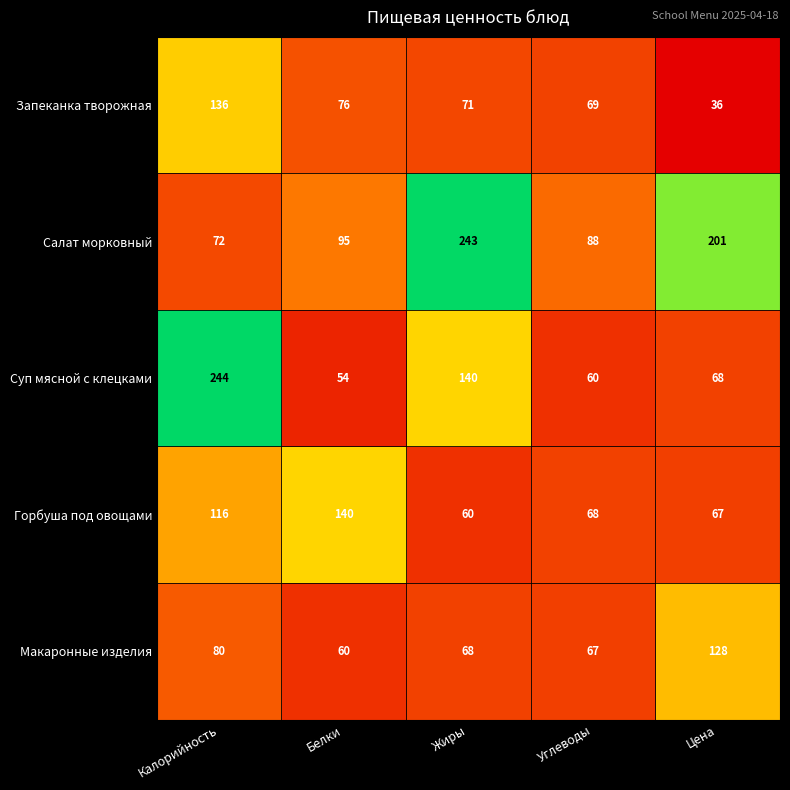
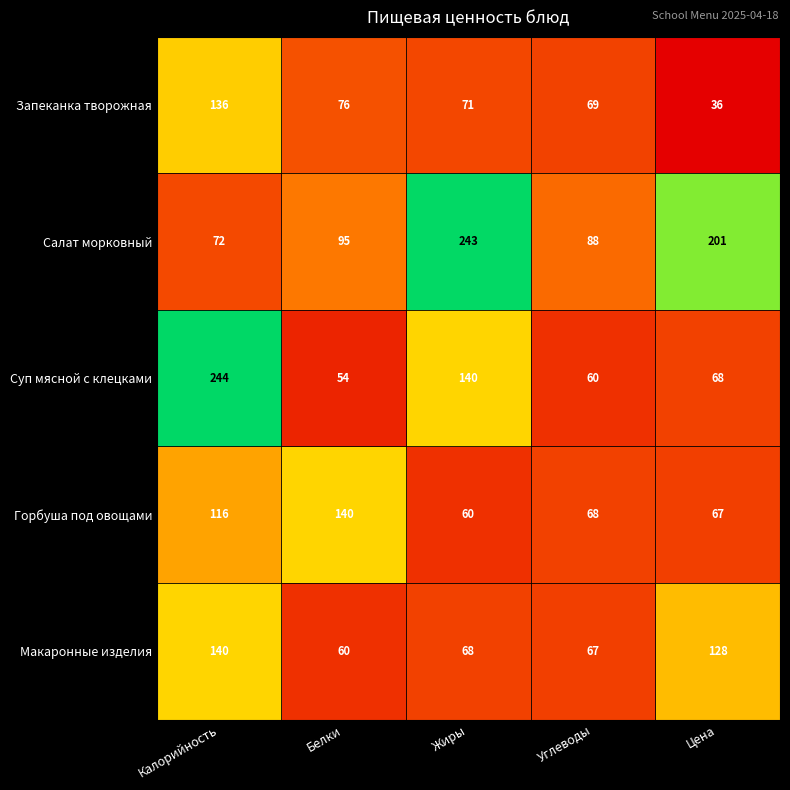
  {
    "Запеканка творожная": {
      "Калорийность": 136,
      "Белки": 76,
      "Жиры": 71,
      "Углеводы": 69,
      "Цена": 36
    },
    "Салат морковный": {
      "Калорийность": 72,
      "Белки": 95,
      "Жиры": 243,
      "Углеводы": 88,
      "Цена": 201
    },
    "Суп мясной с клецками": {
      "Калорийность": 244,
      "Белки": 54,
      "Жиры": 140,
      "Углеводы": 60,
      "Цена": 68
    },
    "Горбуша под овощами": {
      "Калорийность": 116,
      "Белки": 140,
      "Жиры": 60,
      "Углеводы": 68,
      "Цена": 67
    },
    "Макаронные изделия": {
-     "Калорийность": 80,
+     "Калорийность": 140,
      "Белки": 60,
      "Жиры": 68,
      "Углеводы": 67,
      "Цена": 128
    }
  }
